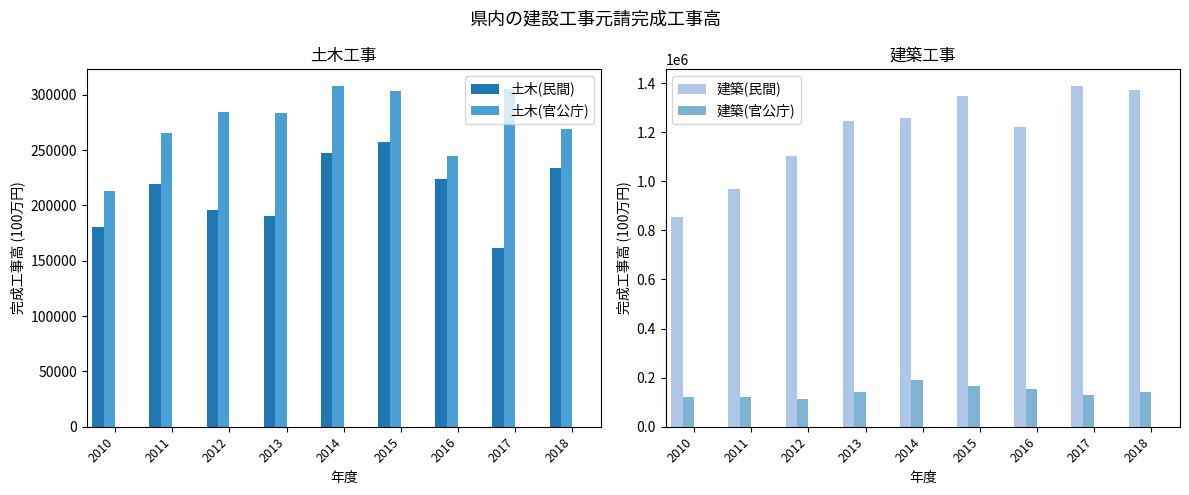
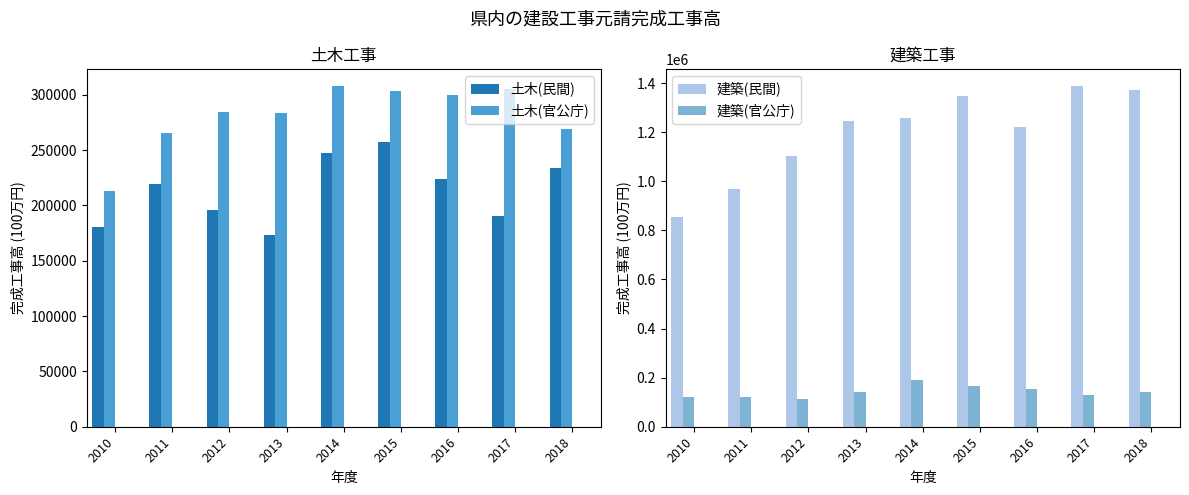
  {
    "土木工事": {
      "土木(民間)": {
        "2010": 181000,
        "2011": 219000,
        "2012": 196000,
-       "2013": 191000,
+       "2013": 173000,
        "2014": 247000,
        "2015": 257000,
        "2016": 224000,
-       "2017": 162000,
+       "2017": 190000,
        "2018": 233000
      },
      "土木(官公庁)": {
        "2010": 213000,
        "2011": 266000,
        "2012": 285000,
        "2013": 284000,
        "2014": 308000,
        "2015": 304000,
-       "2016": 245000,
+       "2016": 300000,
        "2018": 269000
      }
    }
  }
